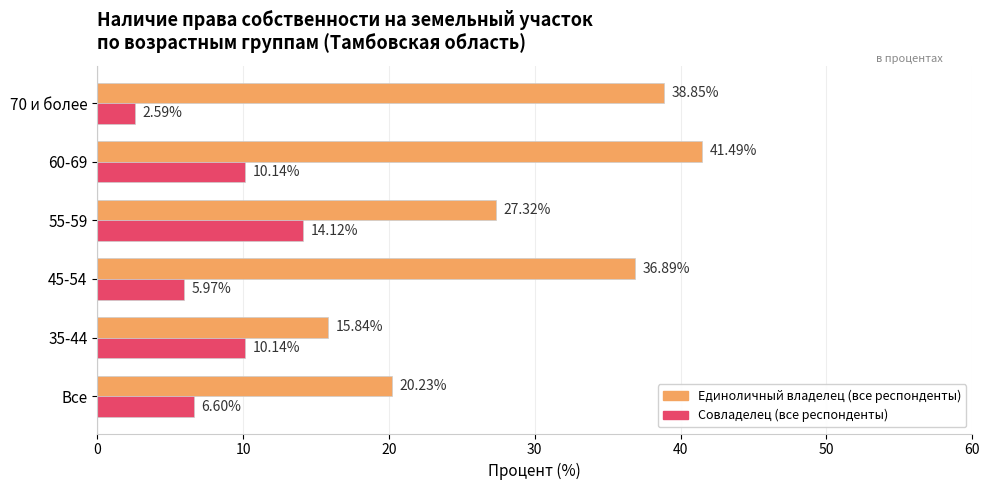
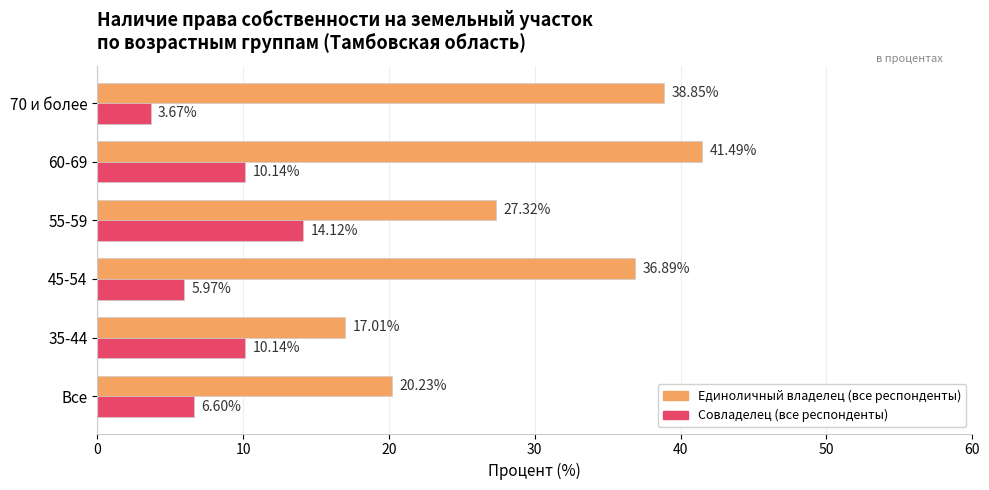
  {
    "Единоличный владелец (все респонденты)": {
      "70 и более": "38.85%",
      "60-69": "41.49%",
      "55-59": "27.32%",
      "45-54": "36.89%",
-     "35-44": "15.84%",
+     "35-44": "17.01%",
      "Все": "20.23%"
    },
    "Совладелец (все респонденты)": {
-     "70 и более": "2.59%",
+     "70 и более": "3.67%",
      "60-69": "10.14%",
      "55-59": "14.12%",
      "45-54": "5.97%",
      "35-44": "10.14%",
      "Все": "6.60%"
    }
  }
